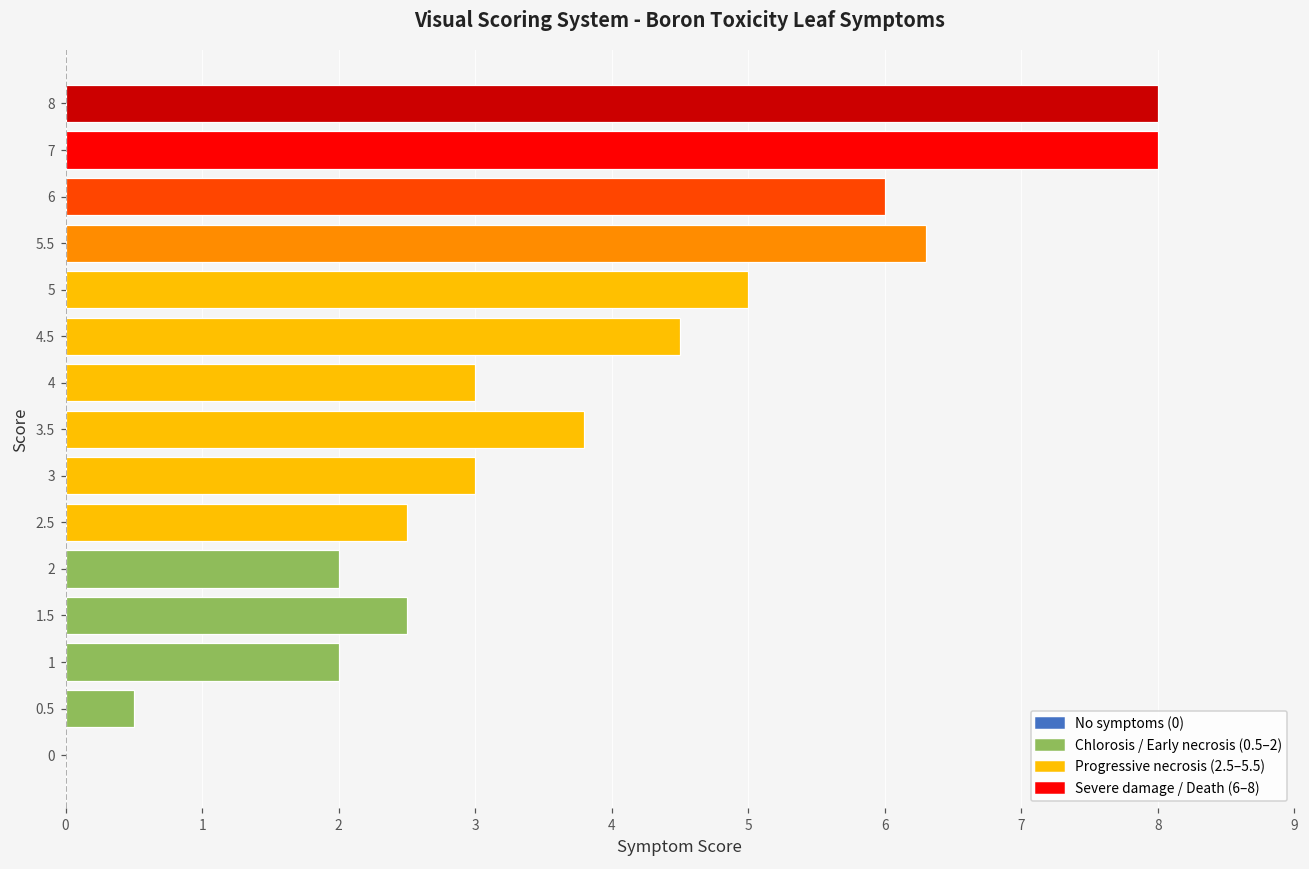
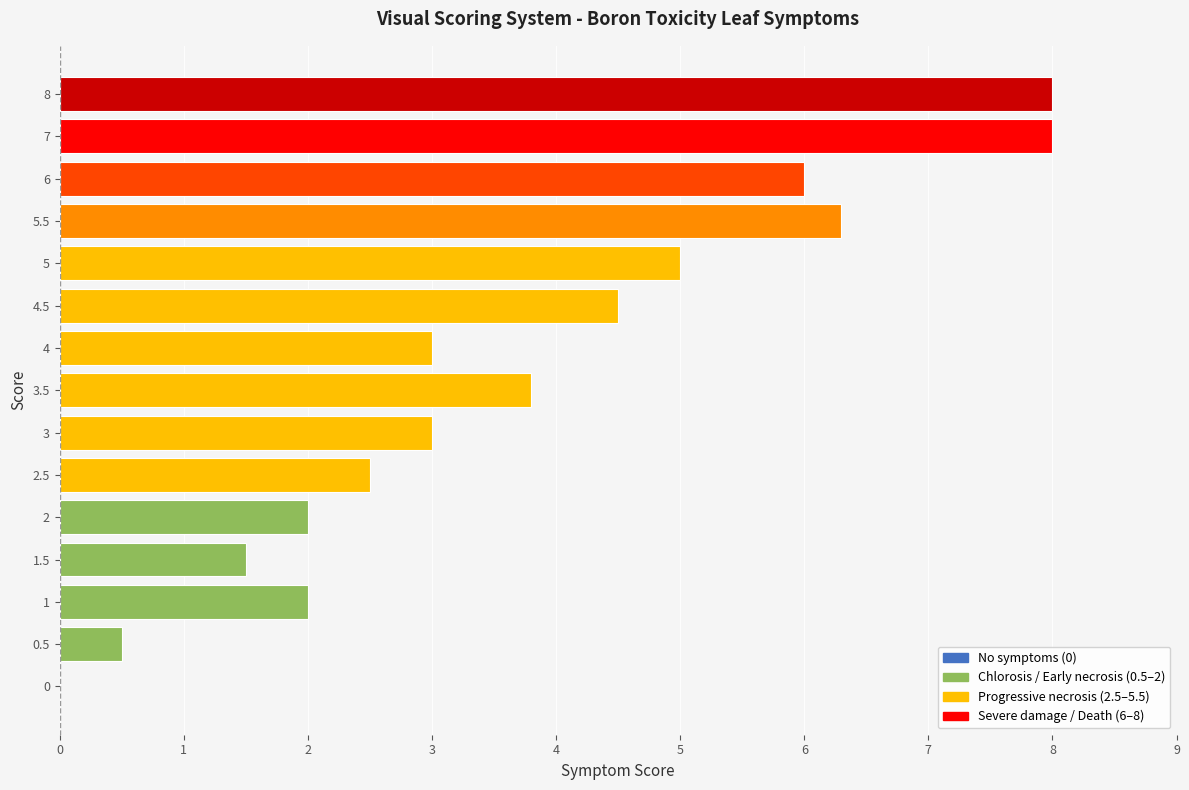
  {
    "8": 8.0,
    "7": 8.0,
    "6": 6.0,
    "5.5": 6.3,
    "5": 5.0,
    "4.5": 4.5,
    "4": 3.0,
    "3.5": 3.8,
    "3": 3.0,
    "2.5": 2.5,
    "2": 2.0,
-   "1.5": 2.5,
+   "1.5": 1.5,
    "1": 2.0,
    "0.5": 0.5,
    "0": 0.0
  }
